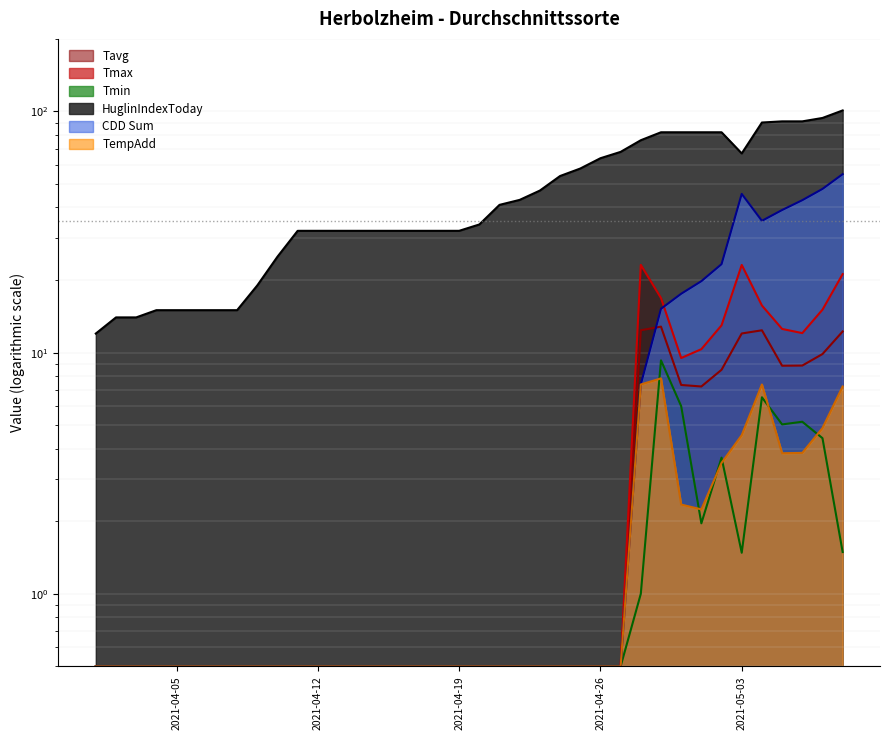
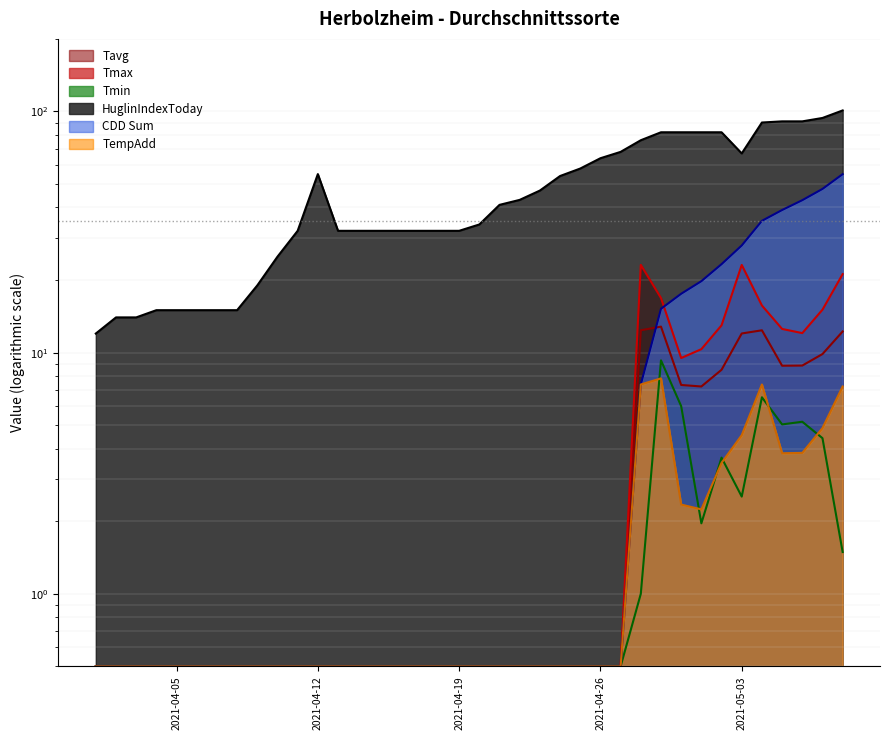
  {
    "Tavg": {
      "2021-05-03": 12
    },
    "Tmax": {
      "2021-05-03": 23
    },
    "Tmin": {
-     "2021-05-03": 1.5
+     "2021-05-03": 2.5
    },
    "HuglinIndexToday": {
      "2021-04-05": 15,
-     "2021-04-12": 32,
+     "2021-04-12": 55,
      "2021-04-19": 32,
      "2021-04-26": 64,
      "2021-05-03": 67
    },
    "CDD Sum": {
-     "2021-05-03": 46
+     "2021-05-03": 28
    },
    "TempAdd": {
      "2021-05-03": 4.5
    }
  }
